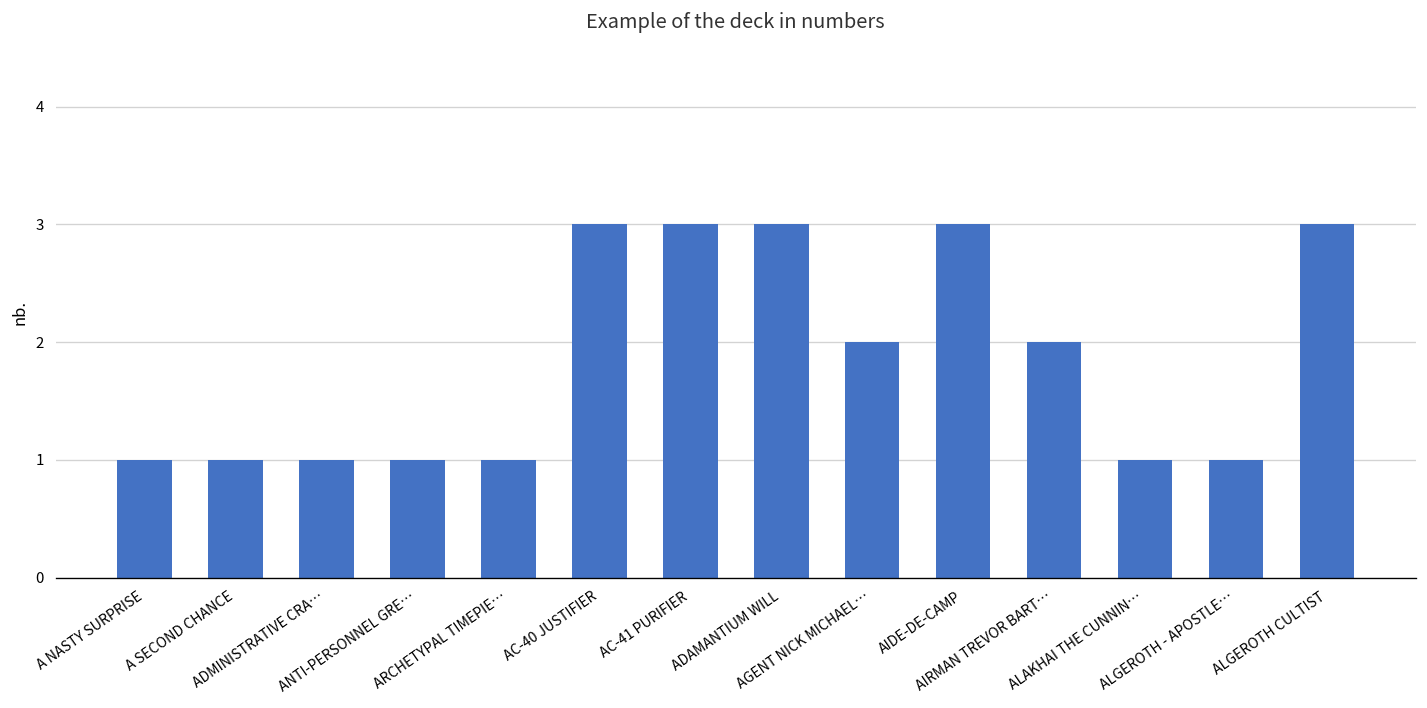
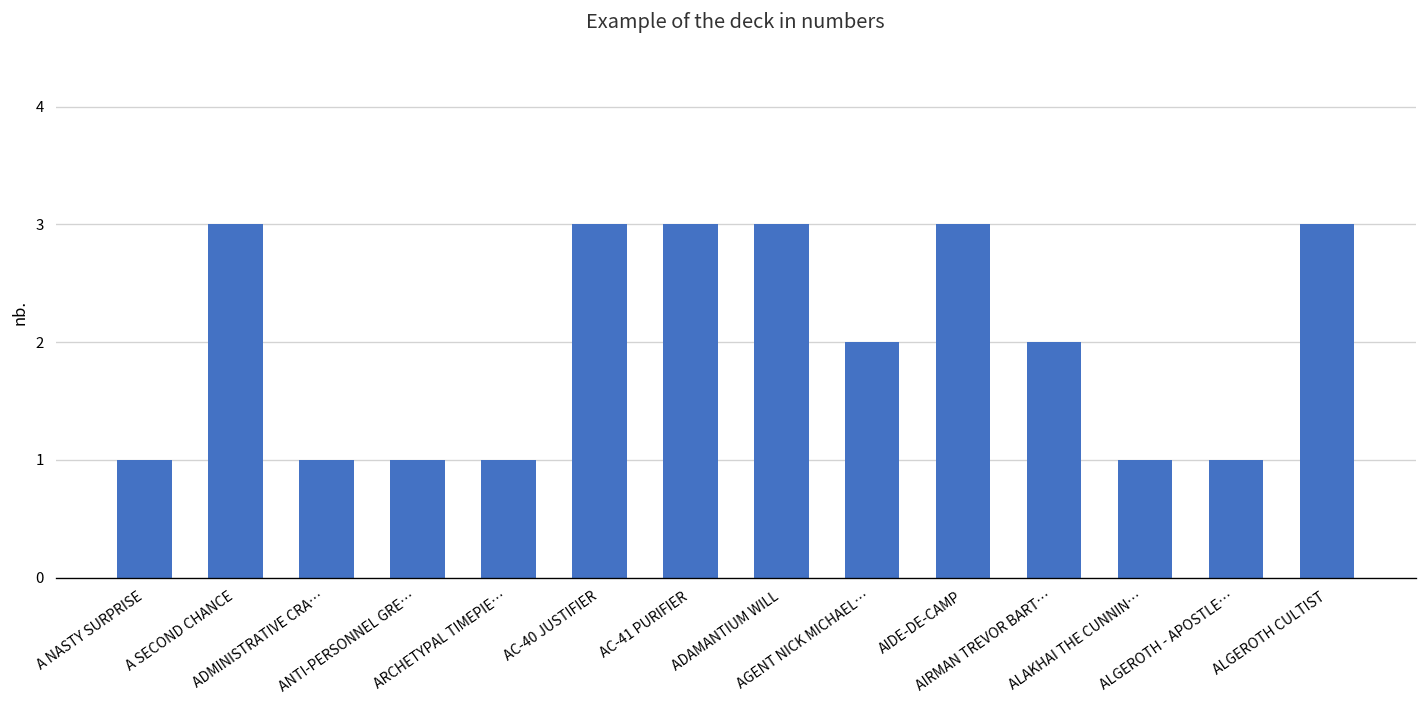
  {
    "A NASTY SURPRISE": 1,
-   "A SECOND CHANCE": 1,
+   "A SECOND CHANCE": 3,
    "ADMINISTRATIVE CRA…": 1,
    "ANTI-PERSONNEL GRE…": 1,
    "ARCHETYPAL TIMEPIE…": 1,
    "AC-40 JUSTIFIER": 3,
    "AC-41 PURIFIER": 3,
    "ADAMANTIUM WILL": 3,
    "AGENT NICK MICHAEL…": 2,
    "AIDE-DE-CAMP": 3,
    "AIRMAN TREVOR BART…": 2,
    "ALAKHAI THE CUNNIN…": 1,
    "ALGEROTH - APOSTLE…": 1,
    "ALGEROTH CULTIST": 3
  }
